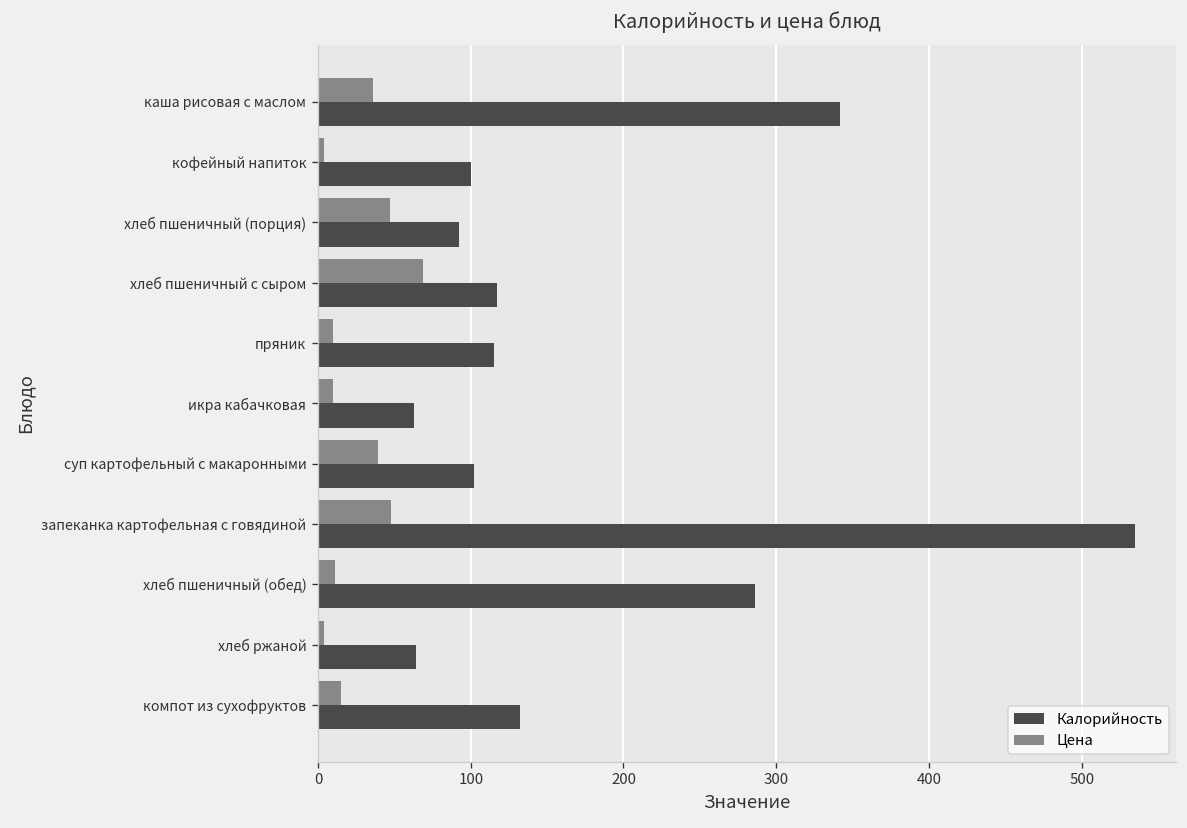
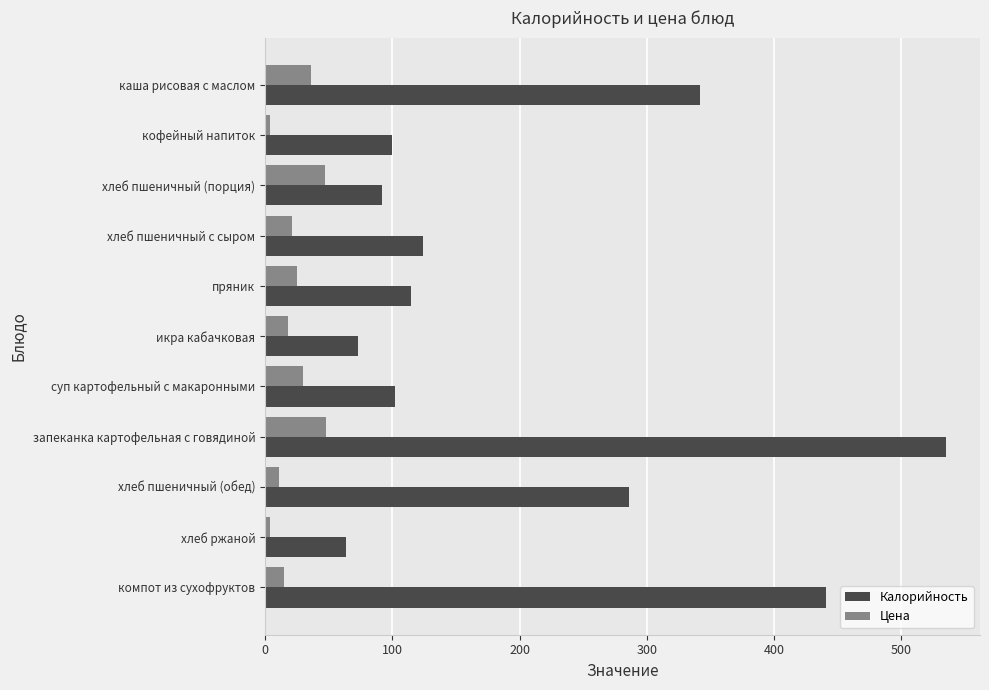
  {
    "Калорийность": {
      "каша рисовая с маслом": 342,
      "кофейный напиток": 100,
      "хлеб пшеничный (порция)": 92,
-     "хлеб пшеничный с сыром": 117,
+     "хлеб пшеничный с сыром": 124,
      "пряник": 115,
-     "икра кабачковая": 63,
+     "икра кабачковая": 73,
      "суп картофельный с макаронными": 102,
      "запеканка картофельная с говядиной": 535,
      "хлеб пшеничный (обед)": 286,
      "хлеб ржаной": 64,
-     "компот из сухофруктов": 132
+     "компот из сухофруктов": 441
    },
    "Цена": {
      "каша рисовая с маслом": 36,
      "кофейный напиток": 4,
      "хлеб пшеничный (порция)": 47,
-     "хлеб пшеничный с сыром": 69,
-     "пряник": 10,
-     "икра кабачковая": 10,
-     "суп картофельный с макаронными": 39,
+     "хлеб пшеничный с сыром": 21,
+     "пряник": 25,
+     "икра кабачковая": 18,
+     "суп картофельный с макаронными": 30,
      "запеканка картофельная с говядиной": 48,
      "хлеб пшеничный (обед)": 11,
      "хлеб ржаной": 4,
      "компот из сухофруктов": 15
    }
  }
